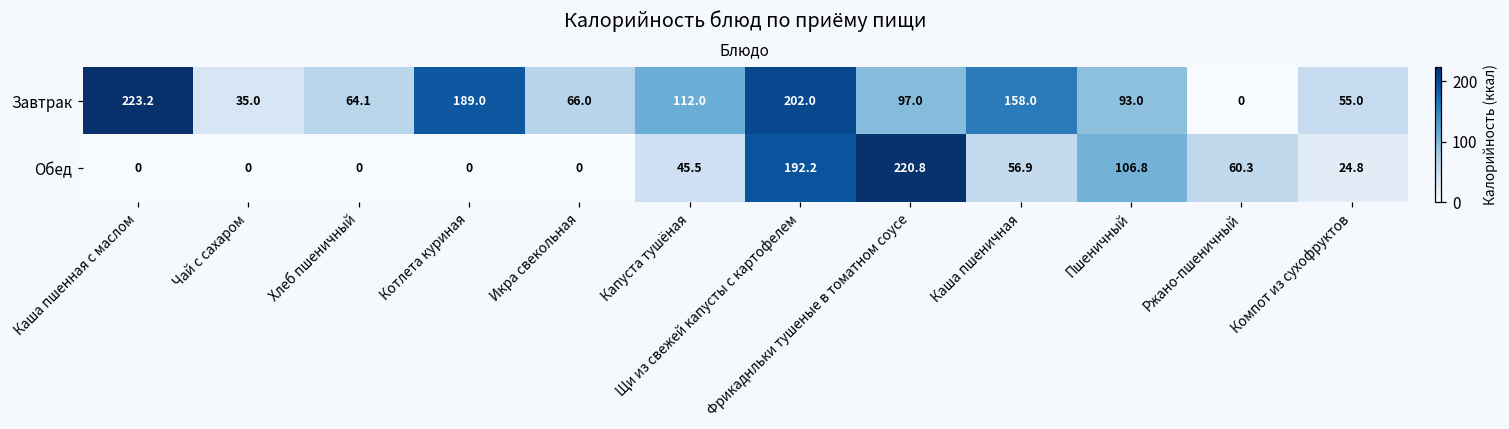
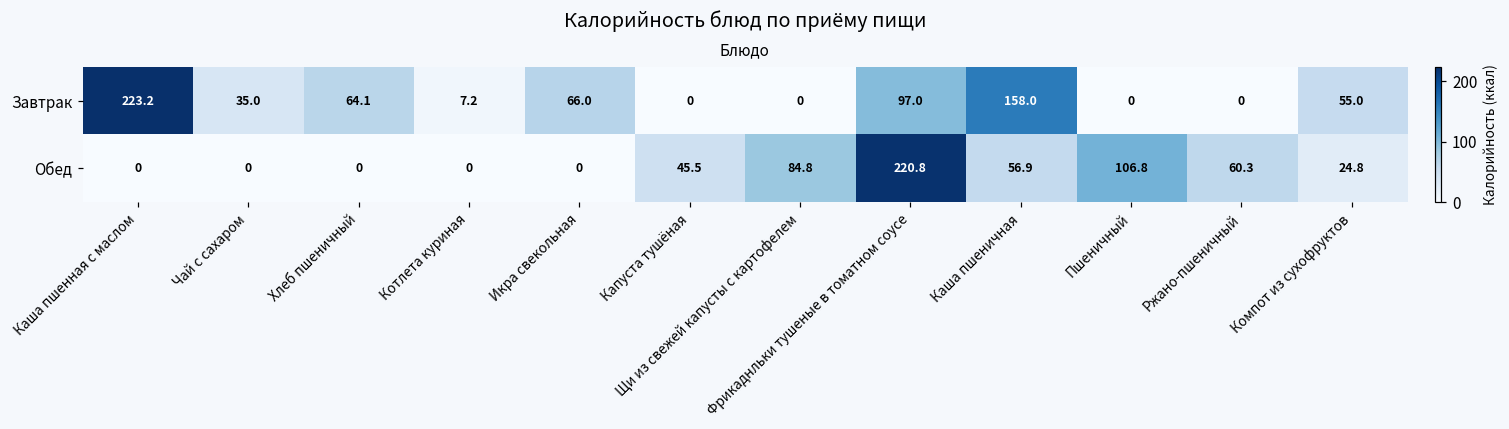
  {
    "Завтрак": {
      "Каша пшенная с маслом": 223.2,
      "Чай с сахаром": 35.0,
      "Хлеб пшеничный": 64.1,
-     "Котлета куриная": 189.0,
+     "Котлета куриная": 7.2,
      "Икра свекольная": 66.0,
-     "Капуста тушёная": 112.0,
-     "Щи из свежей капусты с картофелем": 202.0,
+     "Капуста тушёная": 0,
+     "Щи из свежей капусты с картофелем": 0,
      "Фрикаднльки тушеные в томатном соусе": 97.0,
      "Каша пшеничная": 158.0,
-     "Пшеничный": 93.0,
+     "Пшеничный": 0,
      "Ржано-пшеничный": 0,
      "Компот из сухофруктов": 55.0
    },
    "Обед": {
      "Каша пшенная с маслом": 0,
      "Чай с сахаром": 0,
      "Хлеб пшеничный": 0,
      "Котлета куриная": 0,
      "Икра свекольная": 0,
      "Капуста тушёная": 45.5,
-     "Щи из свежей капусты с картофелем": 192.2,
+     "Щи из свежей капусты с картофелем": 84.8,
      "Фрикаднльки тушеные в томатном соусе": 220.8,
      "Каша пшеничная": 56.9,
      "Пшеничный": 106.8,
      "Ржано-пшеничный": 60.3,
      "Компот из сухофруктов": 24.8
    }
  }
